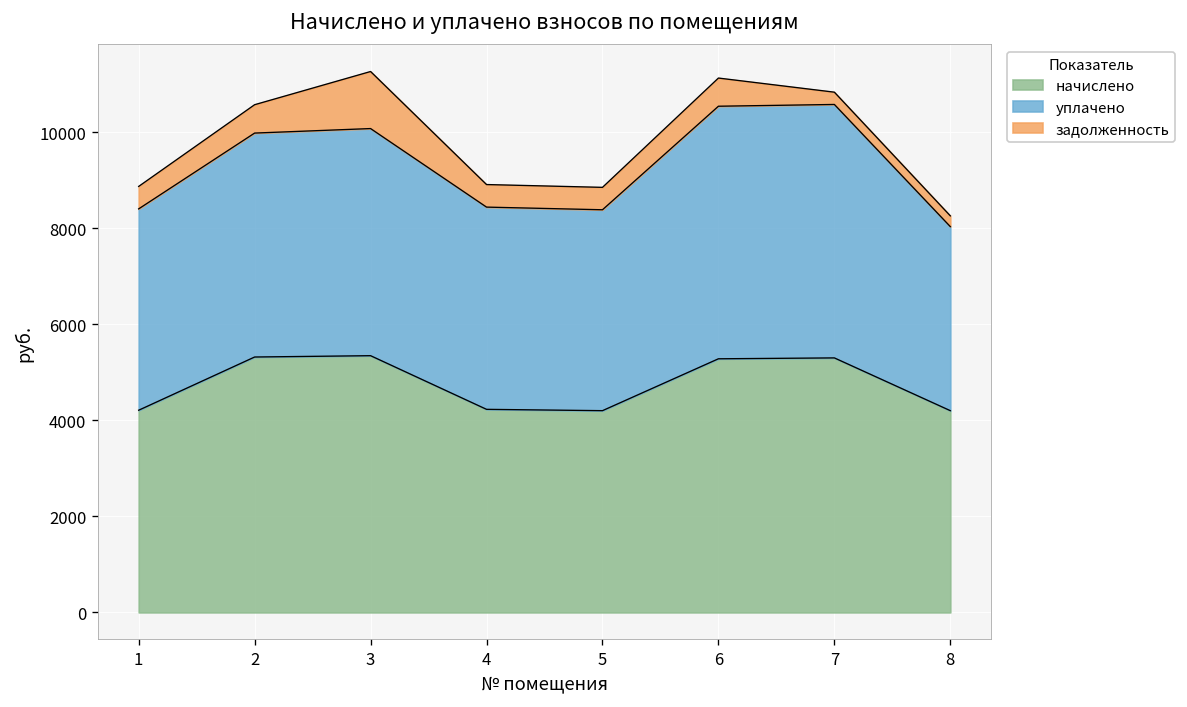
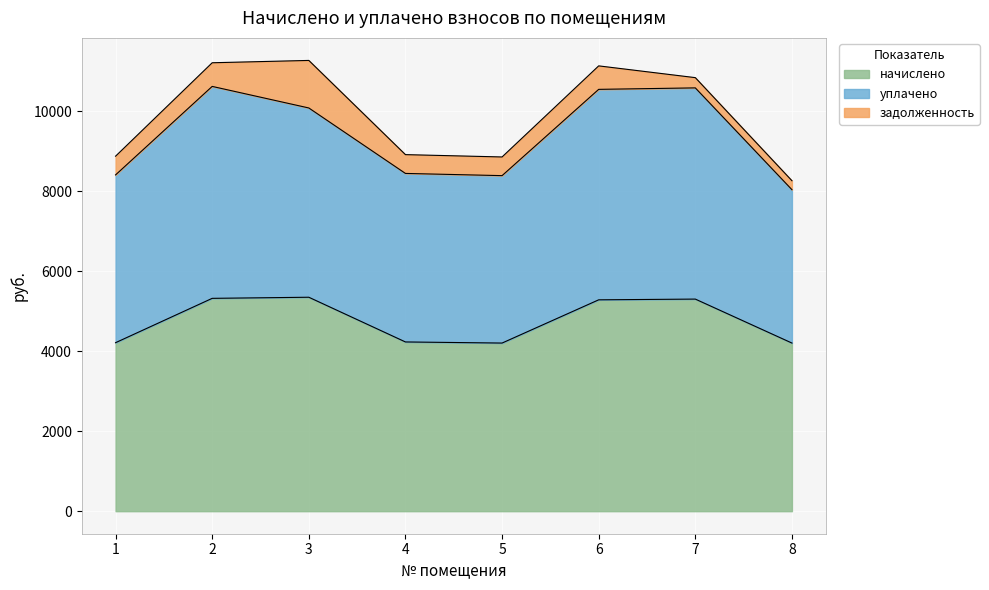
  {
    "начислено": {
      "1": 4200,
      "2": 5300,
      "3": 5300,
      "4": 4200,
      "5": 4200,
      "6": 5300,
      "7": 5300,
      "8": 4200
    },
    "уплачено": {
      "1": 4200,
-     "2": 4700,
+     "2": 5300,
      "3": 4700,
      "4": 4200,
      "5": 4200,
      "6": 5300,
      "7": 5300,
      "8": 3800
    },
    "задолженность": {
      "1": 500,
      "2": 600,
      "3": 1200,
      "4": 500,
      "5": 500,
      "6": 600,
      "7": 300,
      "8": 200
    }
  }
